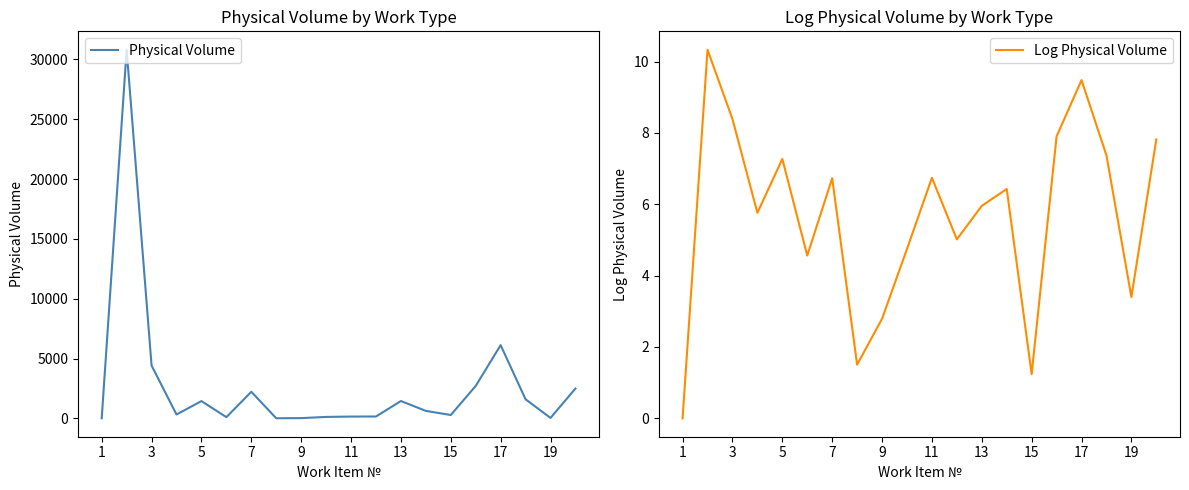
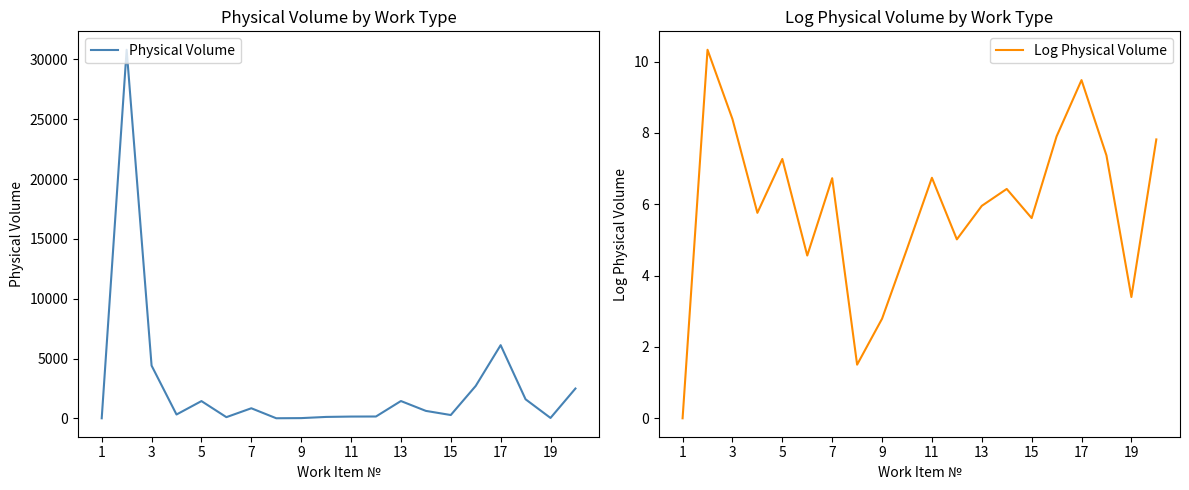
  {
    "Physical Volume by Work Type": {
      "1": 0,
      "3": 4400,
      "5": 1400,
-     "7": 2200,
+     "7": 800,
      "9": 0,
      "11": 100,
      "13": 1400,
      "15": 300,
      "17": 6100,
      "19": 0
    },
    "Log Physical Volume by Work Type": {
      "1": 0.0,
      "3": 8.4,
      "5": 7.3,
      "7": 6.7,
      "9": 2.8,
      "11": 6.7,
      "13": 6.0,
-     "15": 1.2,
+     "15": 5.6,
      "17": 9.5,
      "19": 3.4
    }
  }
